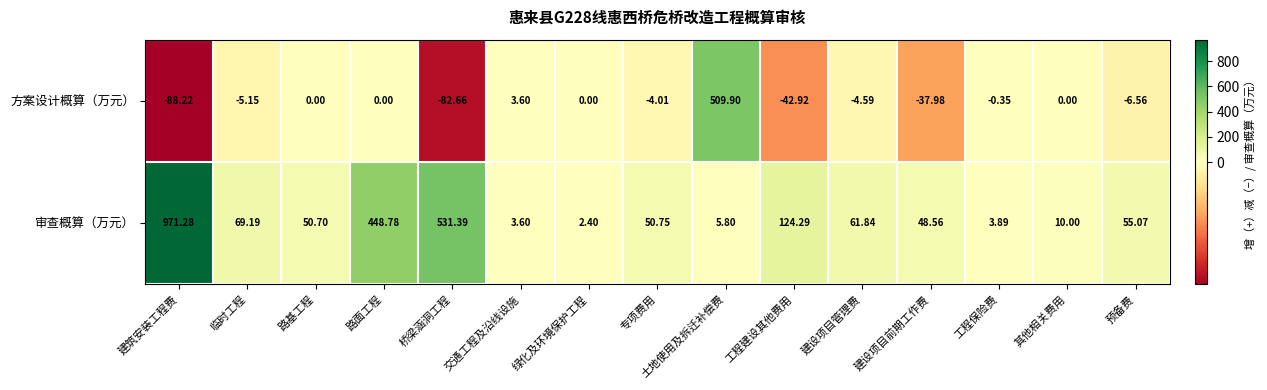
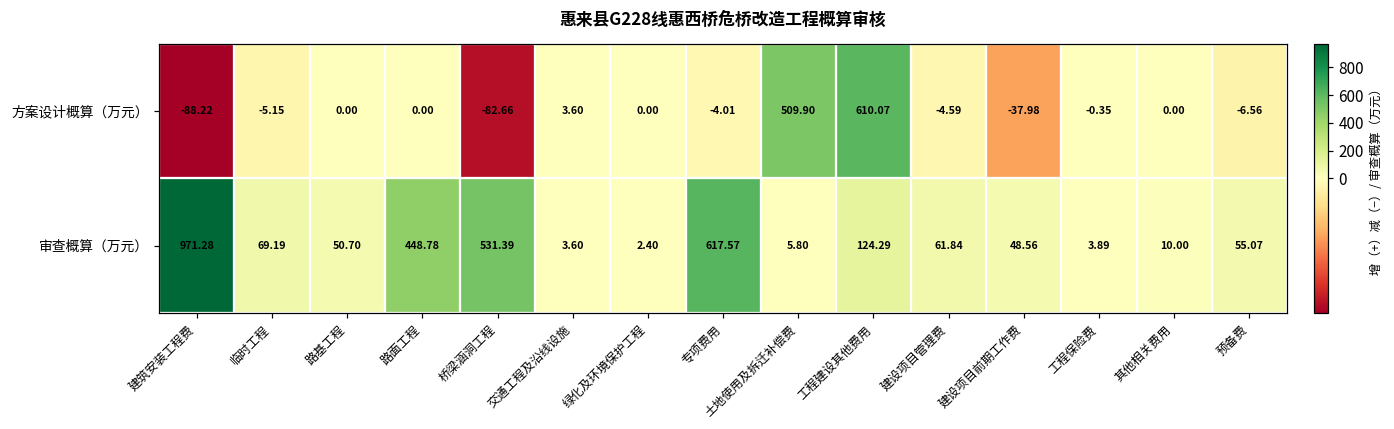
  {
    "方案设计概算（万元）": {
      "建筑安装工程费": -88.22,
      "临时工程": -5.15,
      "路基工程": 0.00,
      "路面工程": 0.00,
      "桥梁涵洞工程": -82.66,
      "交通工程及沿线设施": 3.60,
      "绿化及环境保护工程": 0.00,
      "专项费用": -4.01,
      "土地使用及拆迁补偿费": 509.90,
-     "工程建设其他费用": -42.92,
+     "工程建设其他费用": 610.07,
      "建设项目管理费": -4.59,
      "建设项目前期工作费": -37.98,
      "工程保险费": -0.35,
      "其他相关费用": 0.00,
      "预备费": -6.56
    },
    "审查概算（万元）": {
      "建筑安装工程费": 971.28,
      "临时工程": 69.19,
      "路基工程": 50.70,
      "路面工程": 448.78,
      "桥梁涵洞工程": 531.39,
      "交通工程及沿线设施": 3.60,
      "绿化及环境保护工程": 2.40,
-     "专项费用": 50.75,
+     "专项费用": 617.57,
      "土地使用及拆迁补偿费": 5.80,
      "工程建设其他费用": 124.29,
      "建设项目管理费": 61.84,
      "建设项目前期工作费": 48.56,
      "工程保险费": 3.89,
      "其他相关费用": 10.00,
      "预备费": 55.07
    }
  }
